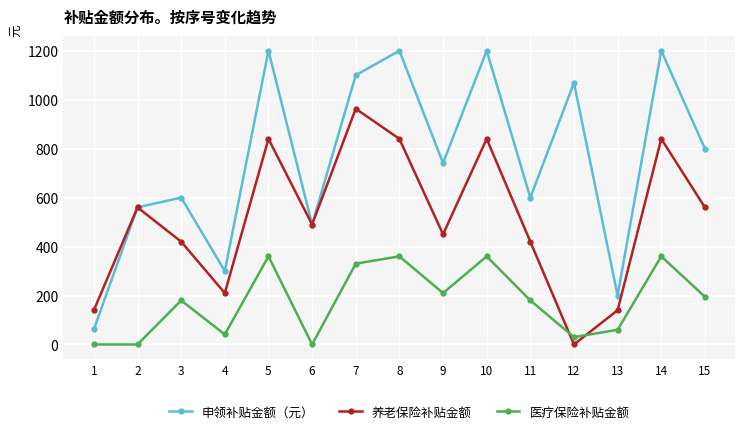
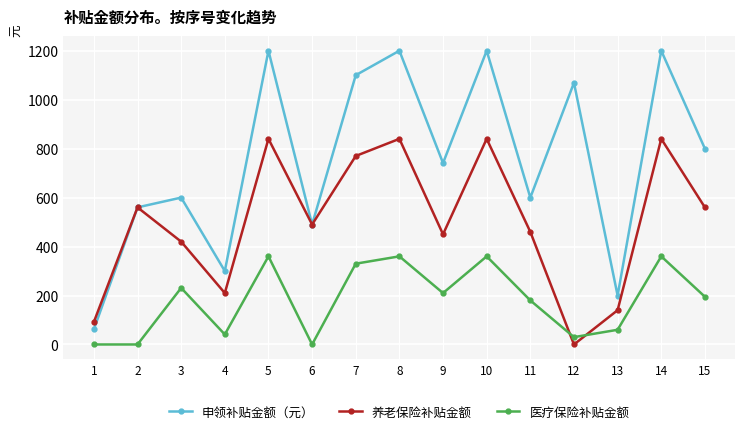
  {
    "申领补贴金额（元）": {
      "1": 60,
      "3": 600,
      "4": 300,
      "5": 1200,
      "7": 1100,
      "8": 1200,
      "9": 740,
      "10": 1200,
      "11": 600,
      "12": 1070,
      "13": 200,
      "14": 1200,
      "15": 800
    },
    "养老保险补贴金额": {
-     "1": 140,
+     "1": 90,
      "3": 420,
      "4": 210,
      "5": 840,
-     "7": 960,
+     "7": 770,
      "8": 840,
      "9": 450,
      "10": 840,
-     "11": 420,
+     "11": 460,
      "12": 0,
      "13": 140,
      "14": 840,
      "15": 560
    },
    "医疗保险补贴金额": {
      "1": 0,
      "2": 0,
-     "3": 180,
+     "3": 230,
      "4": 40,
      "5": 360,
      "6": 0,
      "7": 330,
      "8": 360,
      "9": 210,
      "10": 360,
      "11": 180,
      "12": 30,
      "13": 60,
      "14": 360,
      "15": 200
    }
  }
